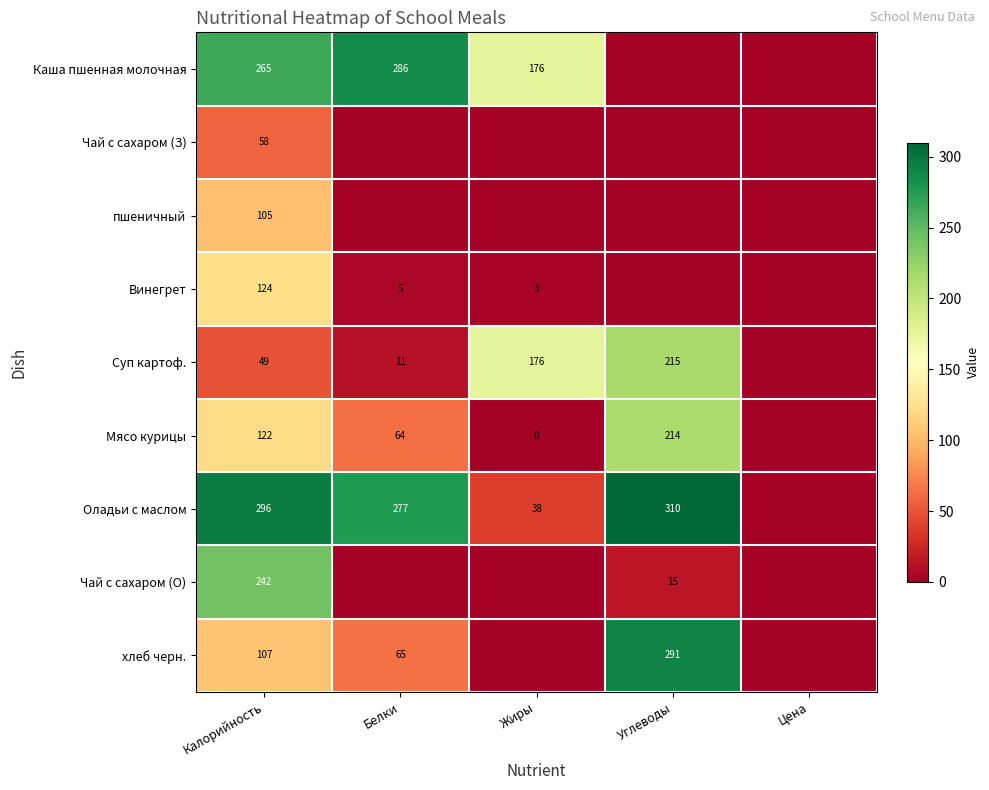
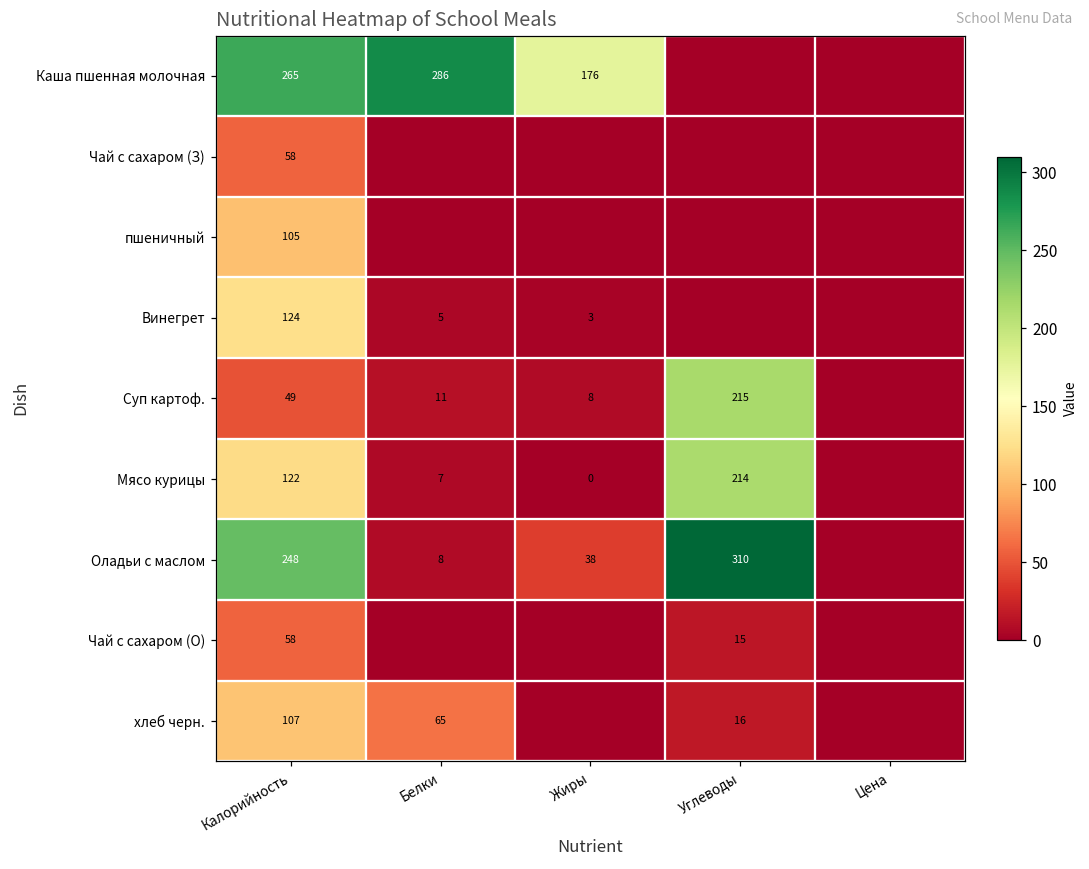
  {
    "Каша пшенная молочная": {
      "Калорийность": 265,
      "Белки": 286,
      "Жиры": 176
    },
    "Чай с сахаром (З)": {
      "Калорийность": 58
    },
    "пшеничный": {
      "Калорийность": 105
    },
    "Винегрет": {
      "Калорийность": 124,
      "Белки": 5,
      "Жиры": 3
    },
    "Суп картоф.": {
      "Калорийность": 49,
      "Белки": 11,
-     "Жиры": 176,
+     "Жиры": 8,
      "Углеводы": 215
    },
    "Мясо курицы": {
      "Калорийность": 122,
-     "Белки": 64,
+     "Белки": 7,
      "Жиры": 0,
      "Углеводы": 214
    },
    "Оладьи с маслом": {
-     "Калорийность": 296,
-     "Белки": 277,
+     "Калорийность": 248,
+     "Белки": 8,
      "Жиры": 38,
      "Углеводы": 310
    },
    "Чай с сахаром (О)": {
-     "Калорийность": 242,
+     "Калорийность": 58,
      "Углеводы": 15
    },
    "хлеб черн.": {
      "Калорийность": 107,
      "Белки": 65,
-     "Углеводы": 291
+     "Углеводы": 16
    }
  }
